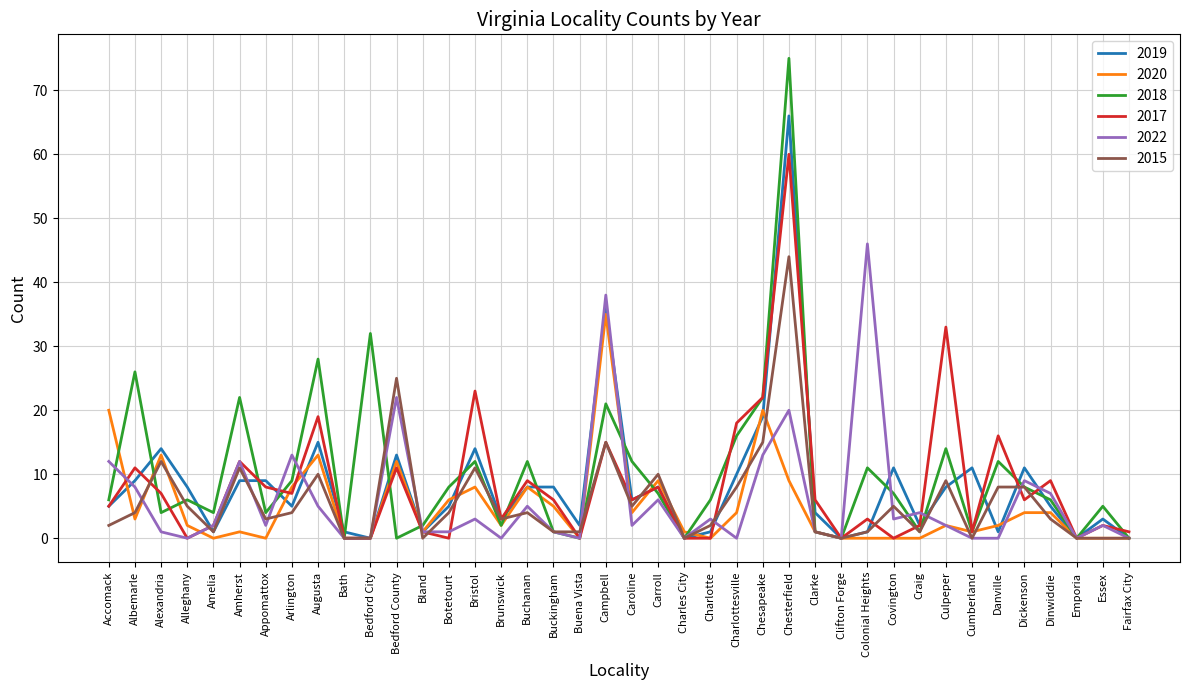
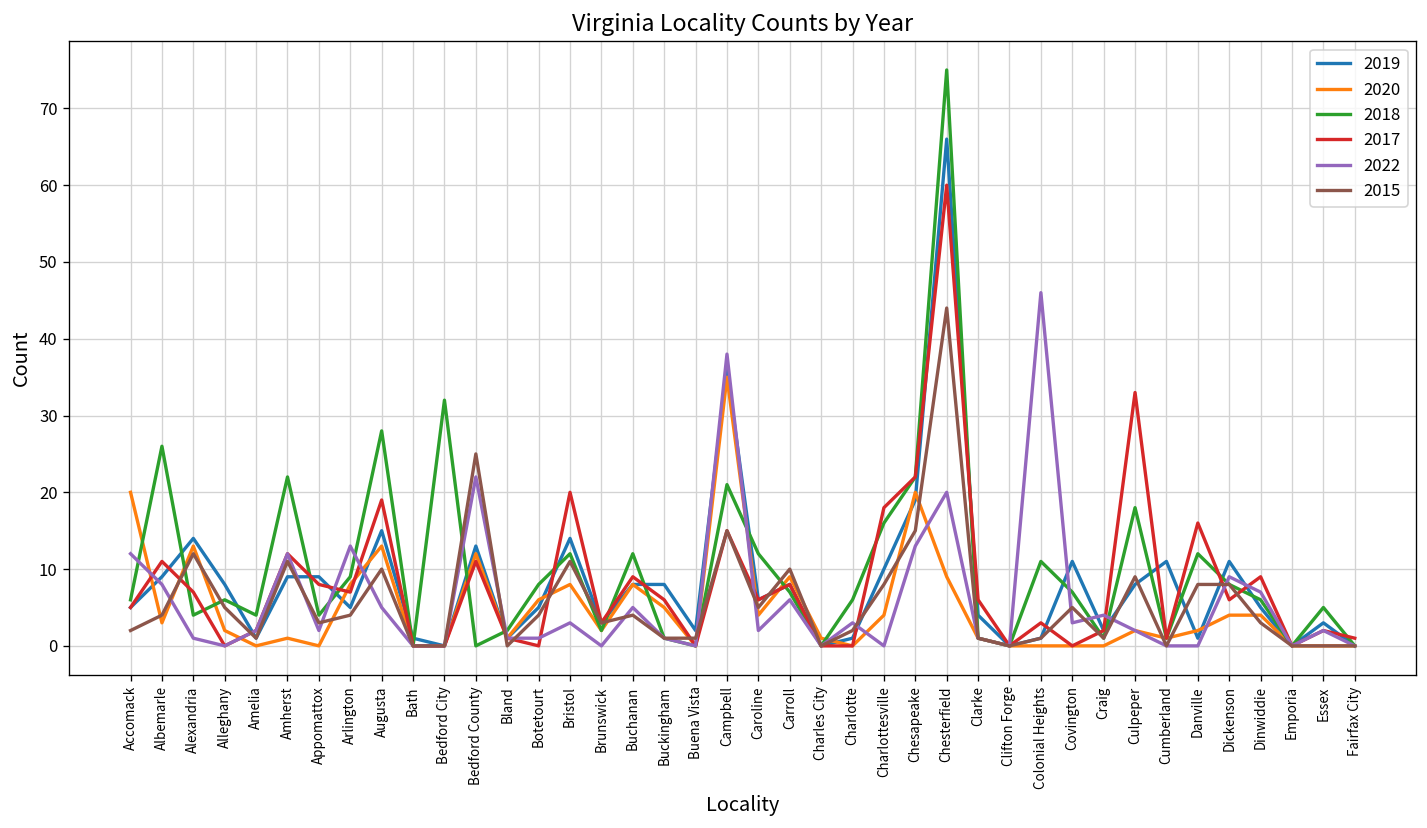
  {
    "2019": {
      "Albemarle": 9,
      "Alexandria": 14,
      "Alleghany": 8,
      "Amherst": 9,
      "Appomattox": 9,
      "Arlington": 5,
      "Augusta": 15,
      "Bath": 1,
      "Bedford County": 13,
      "Botetourt": 5,
      "Bristol": 14,
      "Buckingham": 8,
      "Buena Vista": 2,
      "Campbell": 36,
      "Charlotte": 1,
      "Charlottesville": 10,
      "Chesapeake": 19,
      "Chesterfield": 66,
      "Clarke": 4,
      "Covington": 11,
      "Culpeper": 8,
      "Cumberland": 11,
      "Danville": 1,
      "Dickenson": 11,
      "Dinwiddie": 5,
      "Essex": 3
    },
    "2020": {
      "Accomack": 20,
      "Albemarle": 3,
      "Alexandria": 13,
      "Alleghany": 2,
      "Amelia": 0,
      "Amherst": 1,
      "Appomattox": 0,
      "Arlington": 8,
      "Augusta": 13,
      "Bedford County": 12,
      "Botetourt": 6,
      "Bristol": 8,
      "Buckingham": 5,
      "Campbell": 35,
      "Caroline": 4,
      "Carroll": 9,
      "Charles City": 1,
      "Charlottesville": 4,
      "Chesapeake": 20,
      "Chesterfield": 9,
      "Colonial Heights": 0,
      "Craig": 0,
      "Danville": 2,
      "Dickenson": 4,
      "Dinwiddie": 4
    },
    "2018": {
      "Accomack": 6,
      "Albemarle": 26,
      "Alexandria": 4,
      "Alleghany": 6,
      "Amelia": 4,
      "Amherst": 22,
      "Appomattox": 4,
      "Arlington": 9,
      "Augusta": 28,
      "Bedford City": 32,
      "Bedford County": 0,
      "Bland": 2,
      "Botetourt": 8,
      "Bristol": 12,
      "Buchanan": 12,
      "Campbell": 21,
      "Caroline": 12,
      "Carroll": 7,
      "Charlotte": 6,
      "Charlottesville": 16,
      "Chesterfield": 75,
      "Colonial Heights": 11,
      "Covington": 7,
-     "Culpeper": 14,
+     "Culpeper": 18,
      "Danville": 12,
      "Dinwiddie": 6,
      "Essex": 5
    },
    "2017": {
      "Albemarle": 11,
      "Alexandria": 7,
      "Appomattox": 8,
      "Arlington": 7,
      "Augusta": 19,
      "Bedford County": 11,
      "Botetourt": 0,
-     "Bristol": 23,
+     "Bristol": 20,
      "Buchanan": 9,
      "Buckingham": 6,
      "Charlottesville": 18,
      "Chesterfield": 60,
      "Clarke": 6,
      "Colonial Heights": 3,
      "Culpeper": 33,
      "Danville": 16,
      "Dickenson": 6,
      "Dinwiddie": 9,
      "Fairfax City": 1
    },
    "2022": {
      "Accomack": 12,
      "Albemarle": 8,
      "Alexandria": 1,
      "Appomattox": 2,
      "Arlington": 13,
      "Augusta": 5,
      "Bedford County": 22,
      "Botetourt": 1,
      "Bristol": 3,
      "Brunswick": 0,
      "Buchanan": 5,
      "Campbell": 38,
      "Caroline": 2,
      "Carroll": 6,
      "Charlotte": 3,
      "Charlottesville": 0,
      "Chesapeake": 13,
      "Chesterfield": 20,
      "Colonial Heights": 46,
      "Covington": 3,
      "Craig": 4,
      "Danville": 0,
      "Dickenson": 9,
      "Dinwiddie": 7
    },
    "2015": {
      "Accomack": 2,
      "Albemarle": 4,
      "Alexandria": 12,
      "Alleghany": 5,
      "Amherst": 11,
      "Appomattox": 3,
      "Arlington": 4,
      "Augusta": 10,
      "Bedford County": 25,
      "Bland": 0,
      "Botetourt": 4,
      "Bristol": 11,
      "Buchanan": 4,
      "Buena Vista": 1,
      "Caroline": 5,
      "Carroll": 10,
      "Charlotte": 2,
      "Charlottesville": 8,
      "Chesapeake": 15,
      "Chesterfield": 44,
      "Covington": 5,
      "Culpeper": 9,
      "Danville": 8,
      "Dinwiddie": 3
    }
  }
